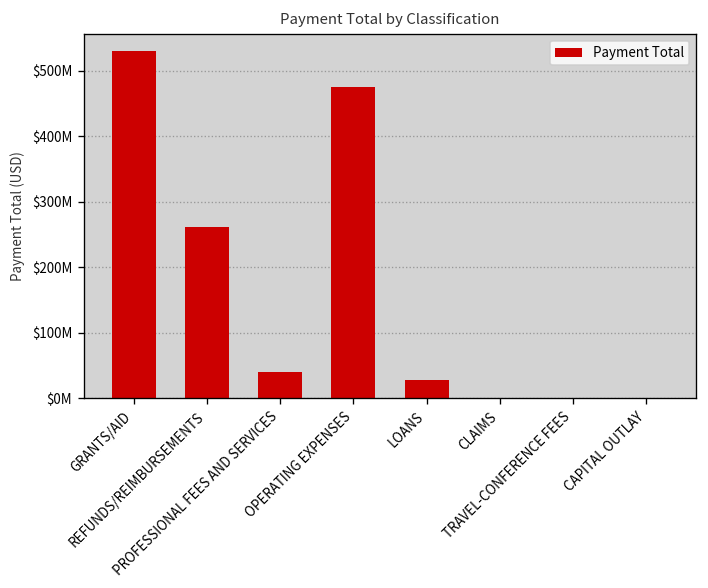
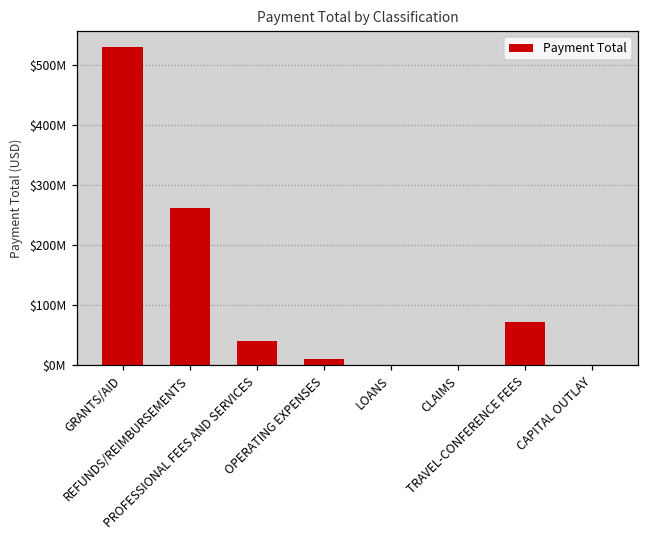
  {
    "GRANTS/AID": "$530000000",
    "REFUNDS/REIMBURSEMENTS": "$260000000",
    "PROFESSIONAL FEES AND SERVICES": "$40000000",
-   "OPERATING EXPENSES": "$480000000",
-   "LOANS": "$30000000",
-   "TRAVEL-CONFERENCE FEES": "$0"
+   "OPERATING EXPENSES": "$10000000",
+   "LOANS": "$0",
+   "TRAVEL-CONFERENCE FEES": "$70000000"
  }
